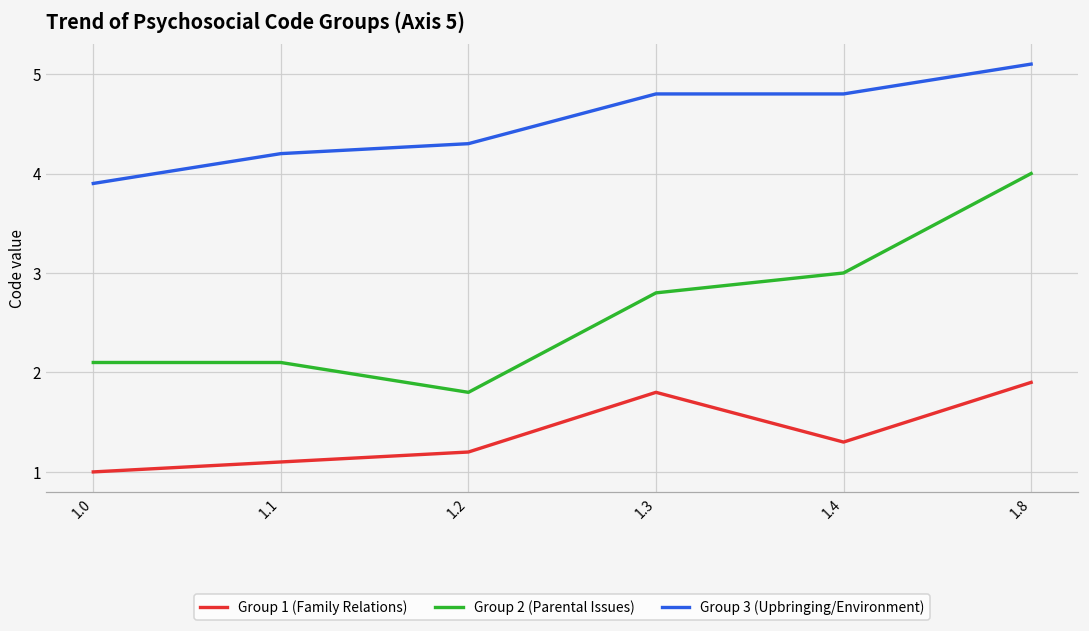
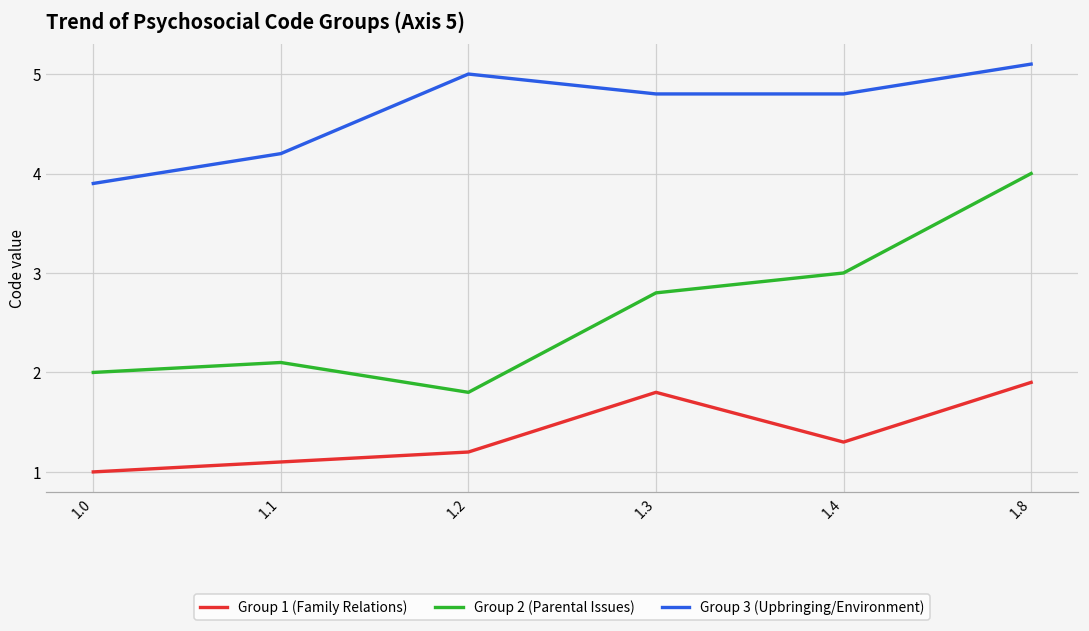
  {
    "Group 1 (Family Relations)": {
      "1.0": 1.0,
      "1.1": 1.1,
      "1.2": 1.2,
      "1.3": 1.8,
      "1.4": 1.3,
      "1.8": 1.9
    },
    "Group 2 (Parental Issues)": {
-     "1.0": 2.1,
+     "1.0": 2.0,
      "1.1": 2.1,
      "1.2": 1.8,
      "1.3": 2.8,
      "1.4": 3.0,
      "1.8": 4.0
    },
    "Group 3 (Upbringing/Environment)": {
      "1.0": 3.9,
      "1.1": 4.2,
-     "1.2": 4.3,
+     "1.2": 5.0,
      "1.3": 4.8,
      "1.4": 4.8,
      "1.8": 5.1
    }
  }
